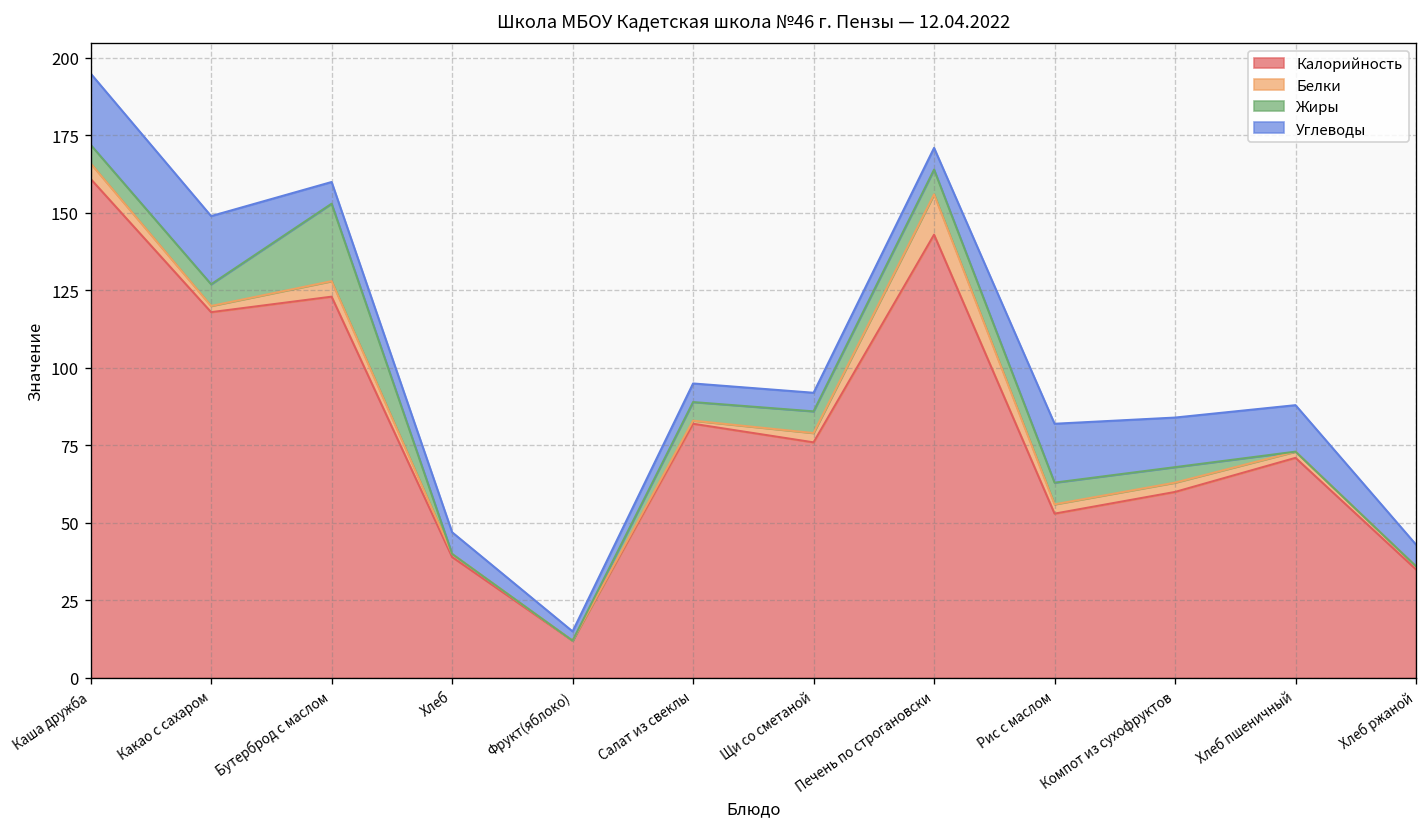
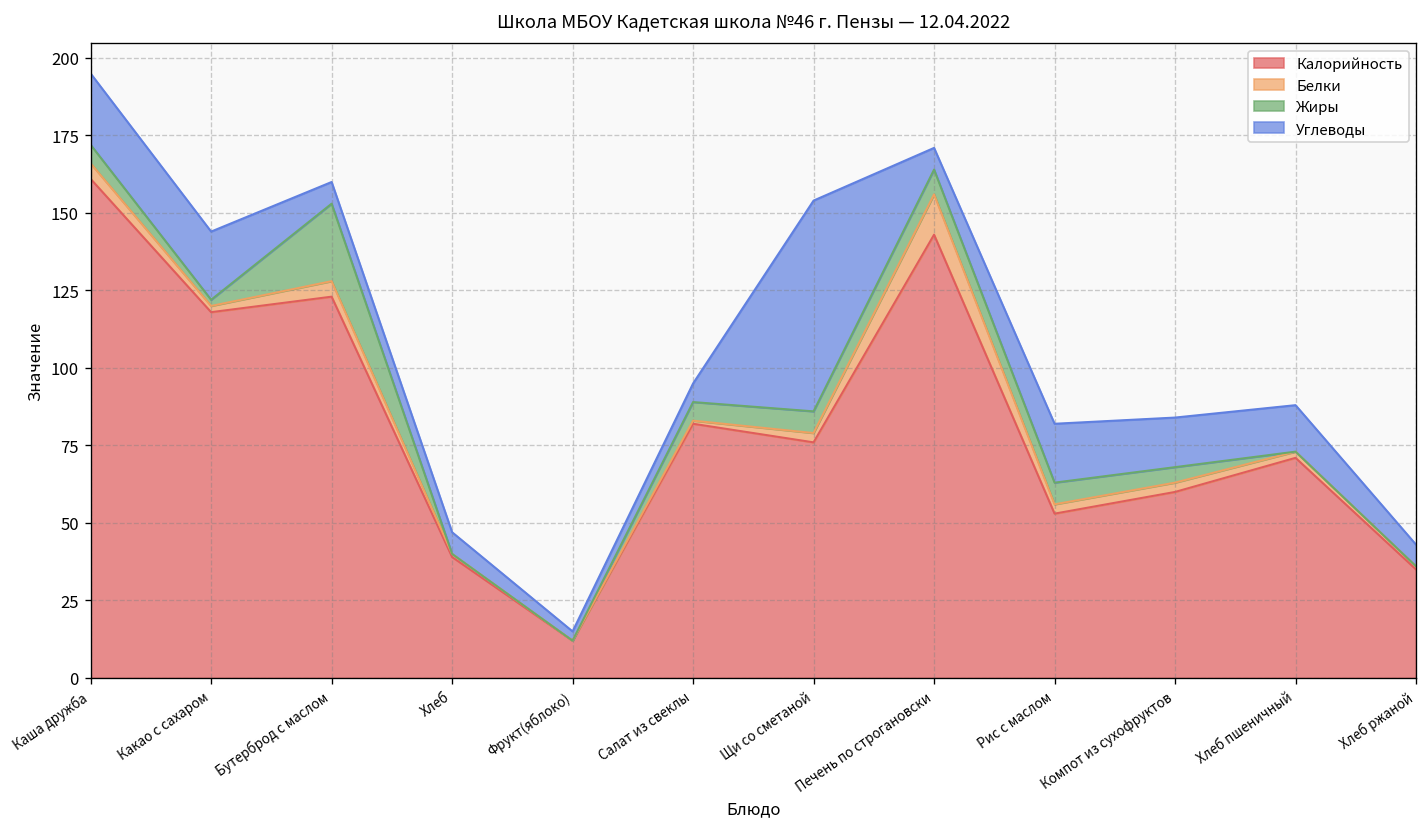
  {
    "Калорийность": {
      "Каша дружба": 161,
      "Какао с сахаром": 118,
      "Бутерброд с маслом": 123,
      "Хлеб": 39,
      "Щи со сметаной": 76,
      "Печень по строгановски": 143,
      "Рис с маслом": 53,
      "Компот из сухофруктов": 60,
      "Хлеб пшеничный": 71
    },
    "Белки": {
      "Каша дружба": 5,
      "Какао с сахаром": 2,
      "Бутерброд с маслом": 5,
      "Щи со сметаной": 3,
      "Печень по строгановски": 13,
      "Рис с маслом": 3,
      "Компот из сухофруктов": 3
    },
    "Жиры": {
      "Каша дружба": 6,
-     "Какао с сахаром": 7,
+     "Какао с сахаром": 2,
      "Бутерброд с маслом": 25,
      "Салат из свеклы": 6,
      "Щи со сметаной": 7,
      "Печень по строгановски": 8,
      "Рис с маслом": 7,
      "Компот из сухофруктов": 5
    },
    "Углеводы": {
      "Каша дружба": 23,
      "Какао с сахаром": 22,
      "Бутерброд с маслом": 7,
      "Хлеб": 7,
      "Фрукт(яблоко)": 3,
      "Салат из свеклы": 6,
-     "Щи со сметаной": 6,
+     "Щи со сметаной": 68,
      "Печень по строгановски": 7,
      "Рис с маслом": 19,
      "Компот из сухофруктов": 16,
      "Хлеб пшеничный": 15,
      "Хлеб ржаной": 7
    }
  }
